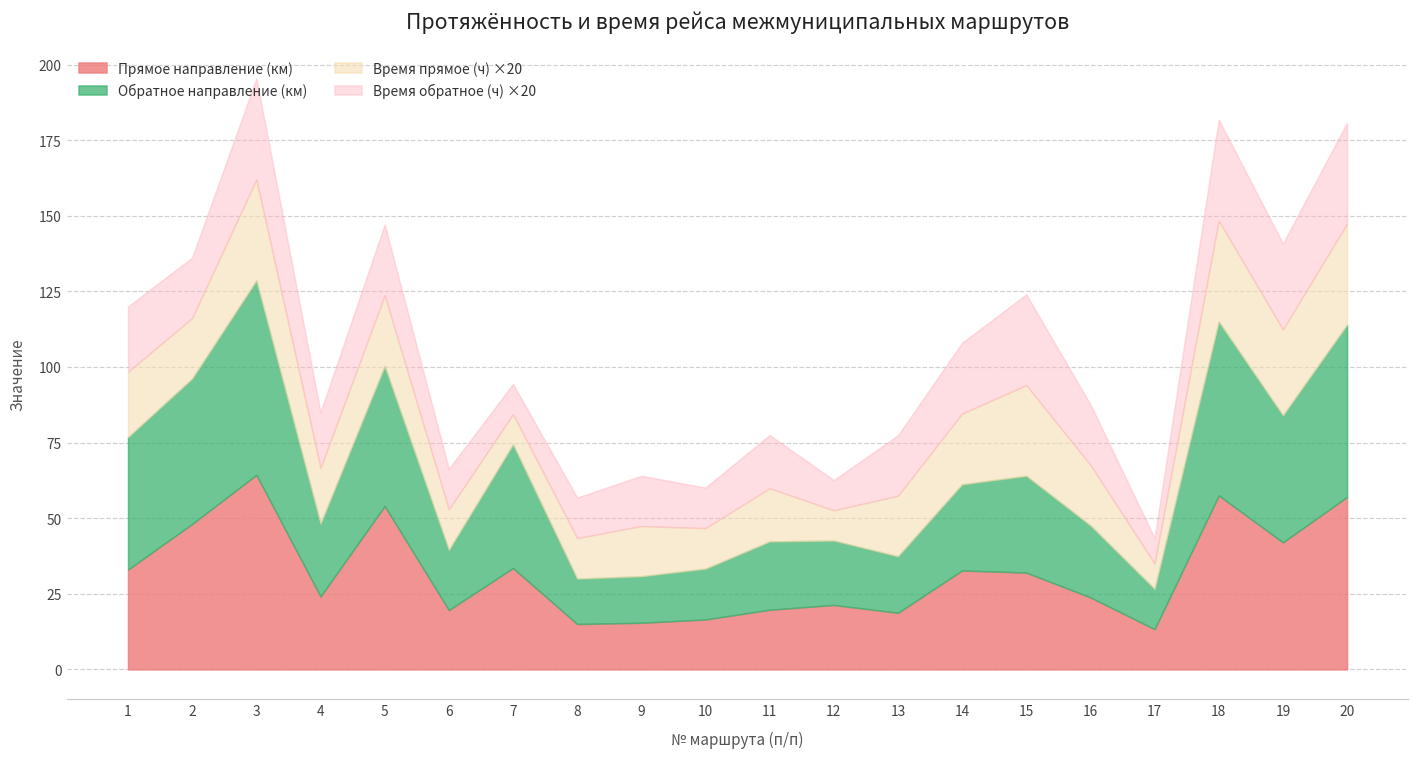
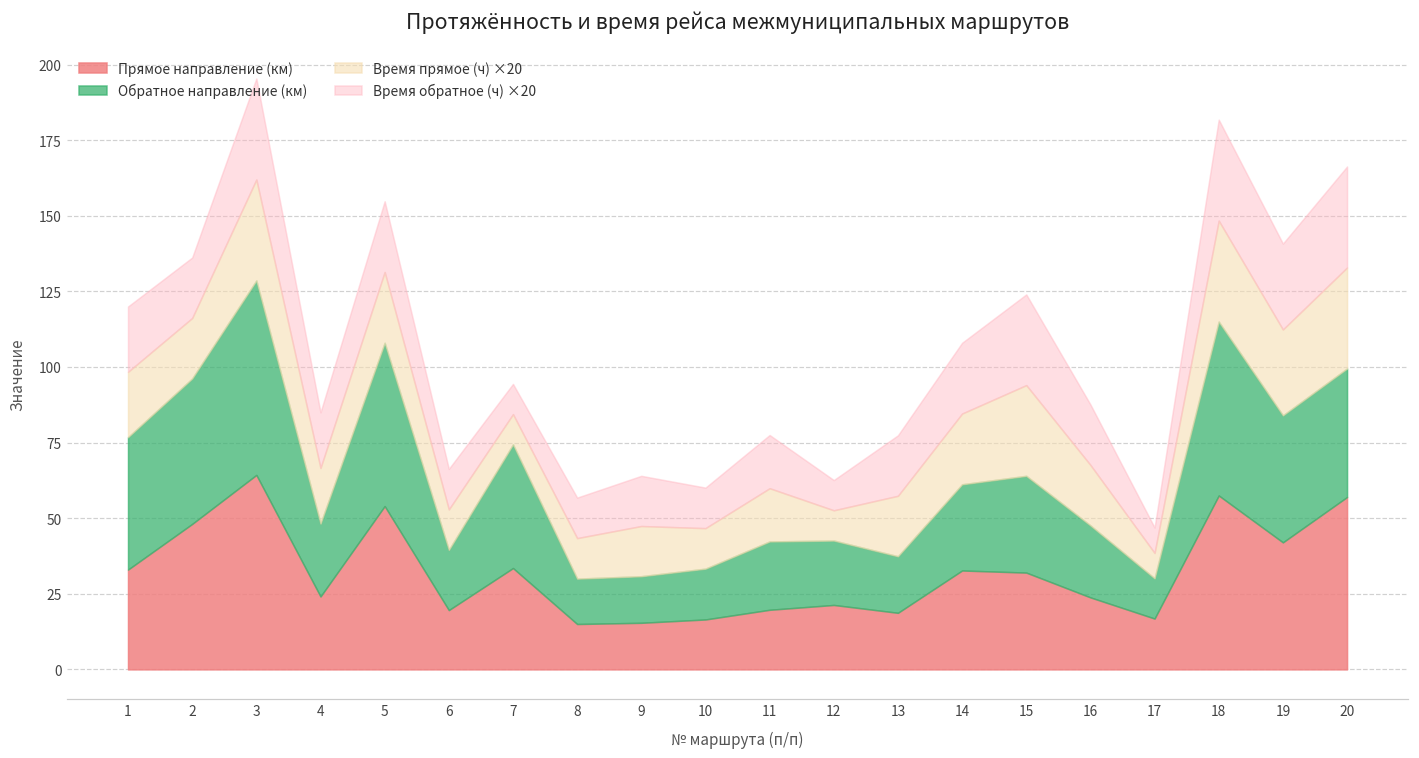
  {
    "Прямое направление (км)": {
      "1": 33,
      "2": 48,
      "3": 64,
      "4": 24,
      "5": 54,
      "6": 20,
      "7": 34,
      "8": 15,
      "9": 15,
      "10": 17,
      "11": 20,
      "12": 21,
      "13": 19,
      "14": 33,
      "15": 32,
      "16": 24,
-     "17": 13,
+     "17": 17,
      "18": 58,
      "19": 42,
      "20": 57
    },
    "Обратное направление (км)": {
      "1": 44,
      "2": 48,
      "3": 64,
      "4": 24,
-     "5": 46,
+     "5": 54,
      "6": 20,
      "7": 41,
      "8": 15,
      "9": 15,
      "10": 17,
      "11": 23,
      "12": 21,
      "13": 19,
      "14": 29,
      "15": 32,
      "16": 24,
      "17": 13,
      "18": 58,
      "19": 42,
-     "20": 57
+     "20": 43
    }
  }
